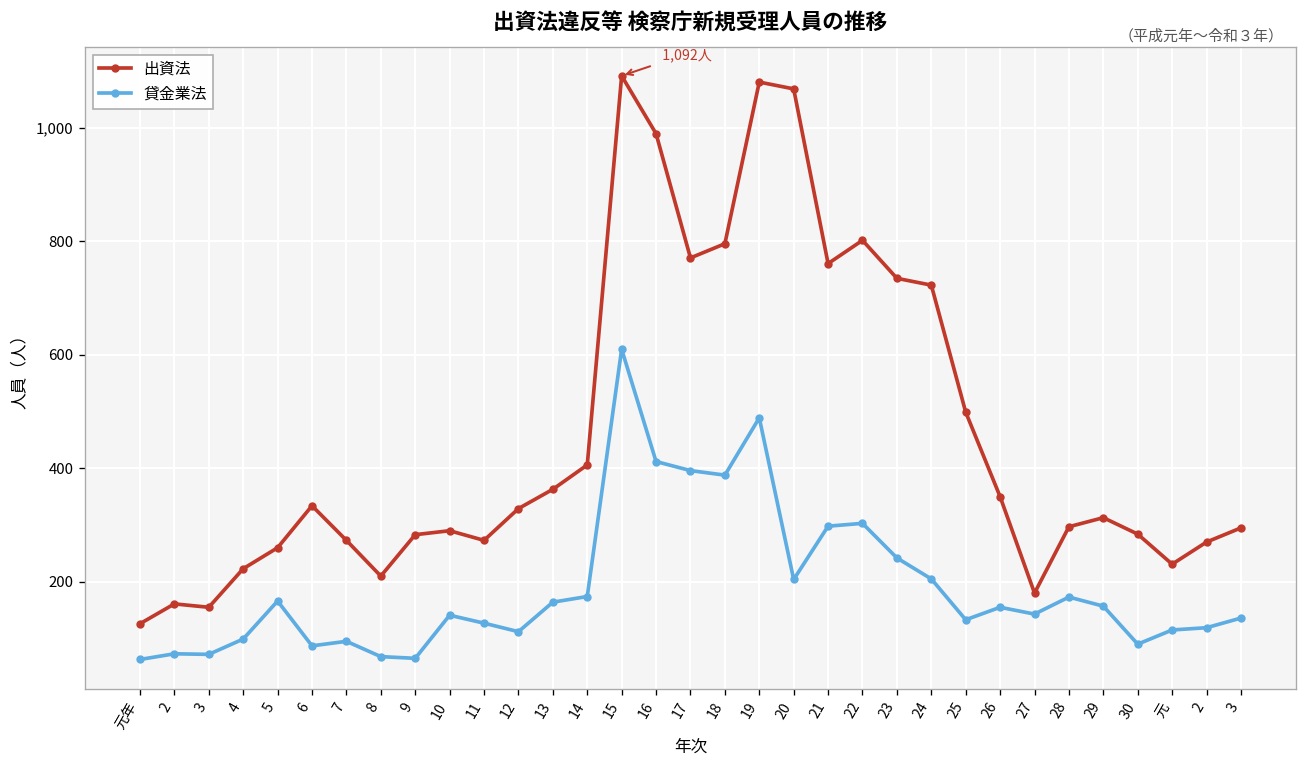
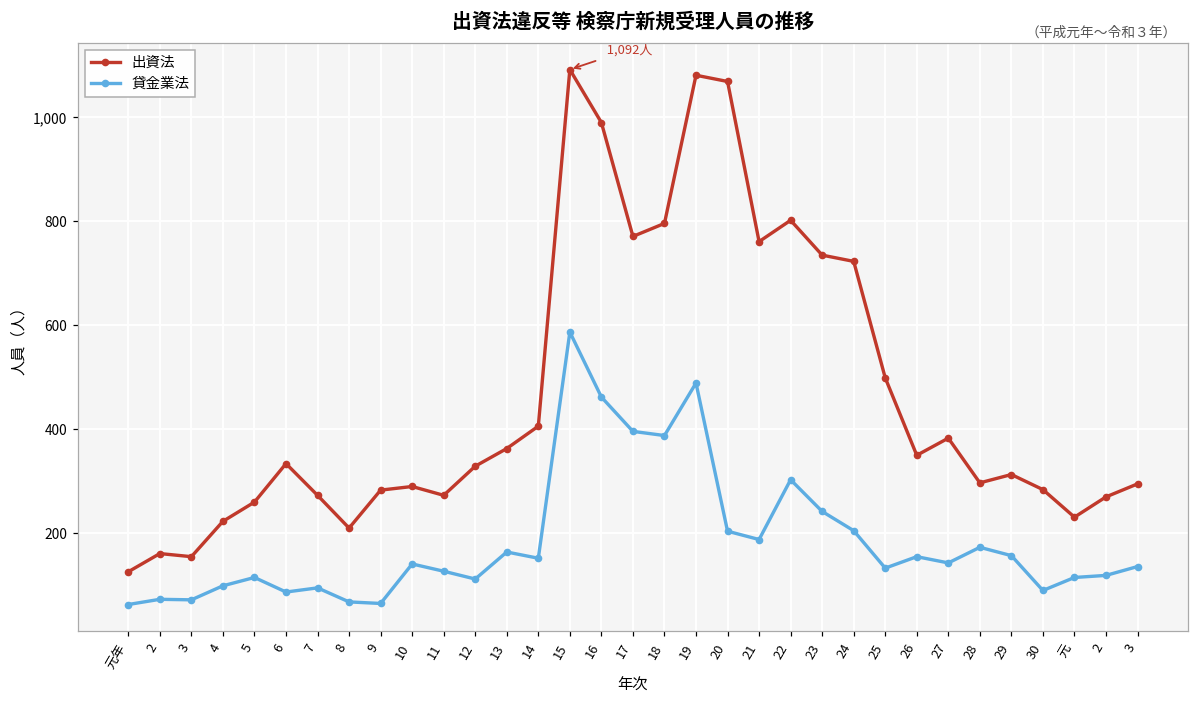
  {
    "出資法": {
      "元年": "130",
      "4": "220",
      "5": "260",
      "6": "330",
      "7": "270",
      "8": "210",
      "9": "280",
      "10": "290",
      "11": "270",
      "12": "330",
      "13": "360",
      "14": "410",
      "16": "990",
      "17": "770",
      "18": "800",
      "19": "1,080",
      "20": "1,070",
      "21": "760",
      "22": "800",
      "23": "740",
      "24": "720",
      "25": "500",
      "26": "350",
-     "27": "180",
+     "27": "380",
      "28": "300",
      "29": "310",
      "30": "280",
      "元": "230"
    },
    "貸金業法": {
      "元年": "60",
      "4": "100",
-     "5": "170",
+     "5": "120",
      "6": "90",
      "7": "100",
      "8": "70",
      "9": "70",
      "10": "140",
      "11": "130",
      "12": "110",
      "13": "160",
-     "14": "170",
-     "15": "610",
-     "16": "410",
+     "14": "150",
+     "15": "590",
+     "16": "460",
      "17": "400",
      "18": "390",
      "19": "490",
      "20": "200",
-     "21": "300",
+     "21": "190",
      "22": "300",
      "23": "240",
      "24": "210",
      "25": "130",
      "26": "160",
      "27": "140",
      "28": "170",
      "29": "160",
      "30": "90",
      "元": "120"
    }
  }
